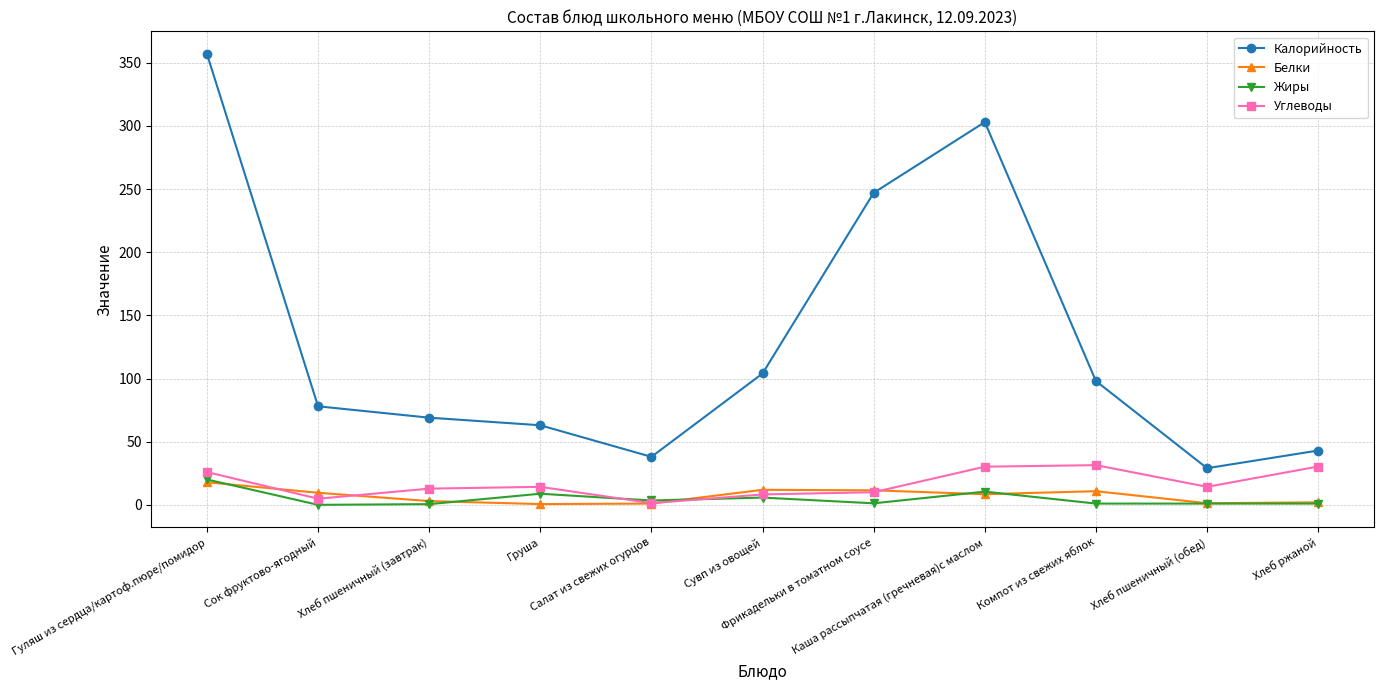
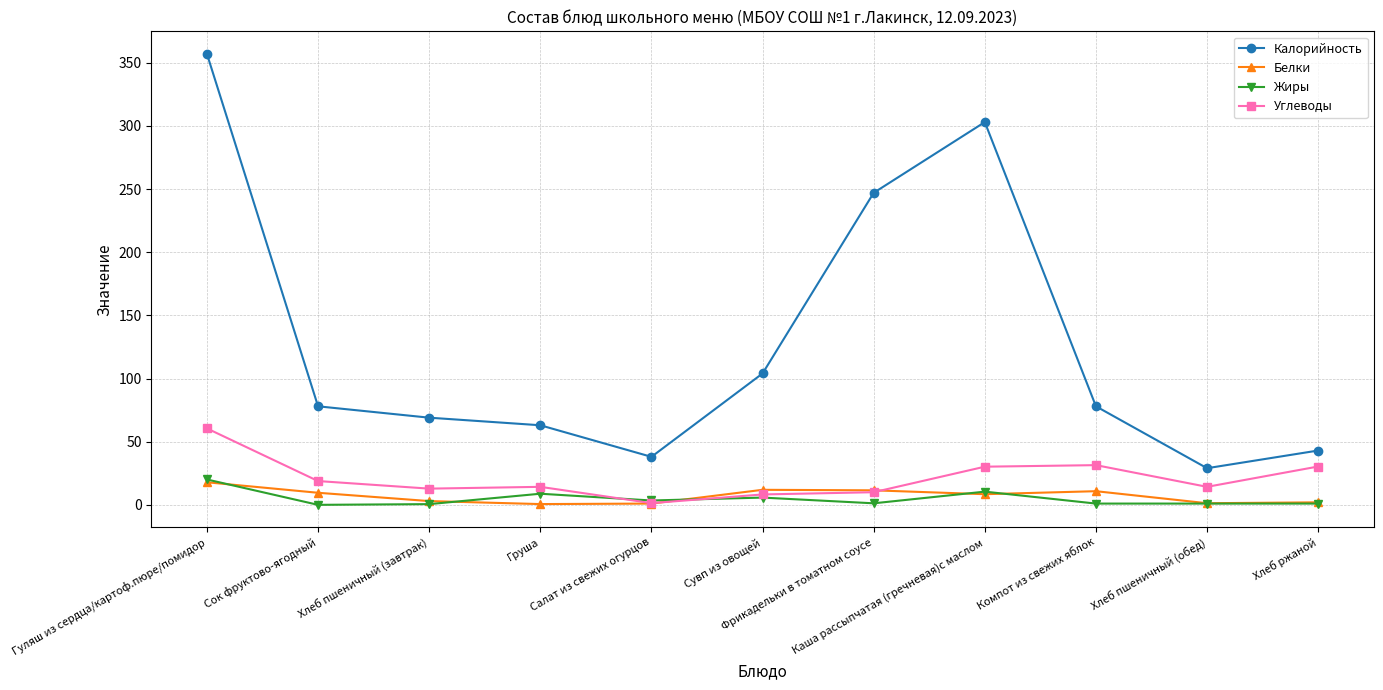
  {
    "Калорийность": {
      "Гуляш из сердца/картоф.пюре/помидор": 357,
      "Сок фруктово-ягодный": 78,
      "Хлеб пшеничный (завтрак)": 69,
      "Груша": 63,
      "Салат из свежих огурцов": 38,
      "Сувп из овощей": 104,
      "Фрикадельки в томатном соусе": 247,
      "Каша рассыпчатая (гречневая)с маслом": 303,
-     "Компот из свежих яблок": 98,
+     "Компот из свежих яблок": 78,
      "Хлеб пшеничный (обед)": 29,
      "Хлеб ржаной": 43
    },
    "Белки": {
      "Гуляш из сердца/картоф.пюре/помидор": 18,
      "Сок фруктово-ягодный": 10,
      "Хлеб пшеничный (завтрак)": 3,
      "Груша": 1,
      "Сувп из овощей": 12,
      "Каша рассыпчатая (гречневая)с маслом": 8,
      "Компот из свежих яблок": 11
    },
    "Жиры": {
      "Гуляш из сердца/картоф.пюре/помидор": 20,
      "Сок фруктово-ягодный": 0,
      "Хлеб пшеничный (завтрак)": 1,
      "Груша": 9,
      "Салат из свежих огурцов": 3,
      "Сувп из овощей": 6,
      "Фрикадельки в томатном соусе": 1,
      "Каша рассыпчатая (гречневая)с маслом": 10,
      "Компот из свежих яблок": 1
    },
    "Углеводы": {
-     "Гуляш из сердца/картоф.пюре/помидор": 26,
-     "Сок фруктово-ягодный": 5,
+     "Гуляш из сердца/картоф.пюре/помидор": 61,
+     "Сок фруктово-ягодный": 19,
      "Хлеб пшеничный (завтрак)": 13,
      "Груша": 14,
      "Сувп из овощей": 8,
      "Каша рассыпчатая (гречневая)с маслом": 30,
      "Компот из свежих яблок": 31,
      "Хлеб пшеничный (обед)": 14,
      "Хлеб ржаной": 30
    }
  }
